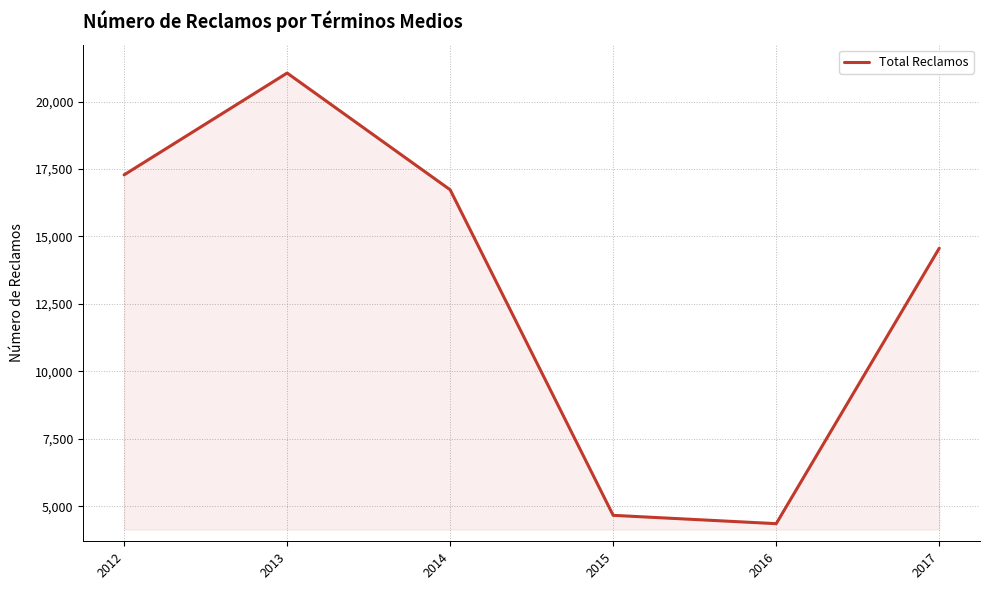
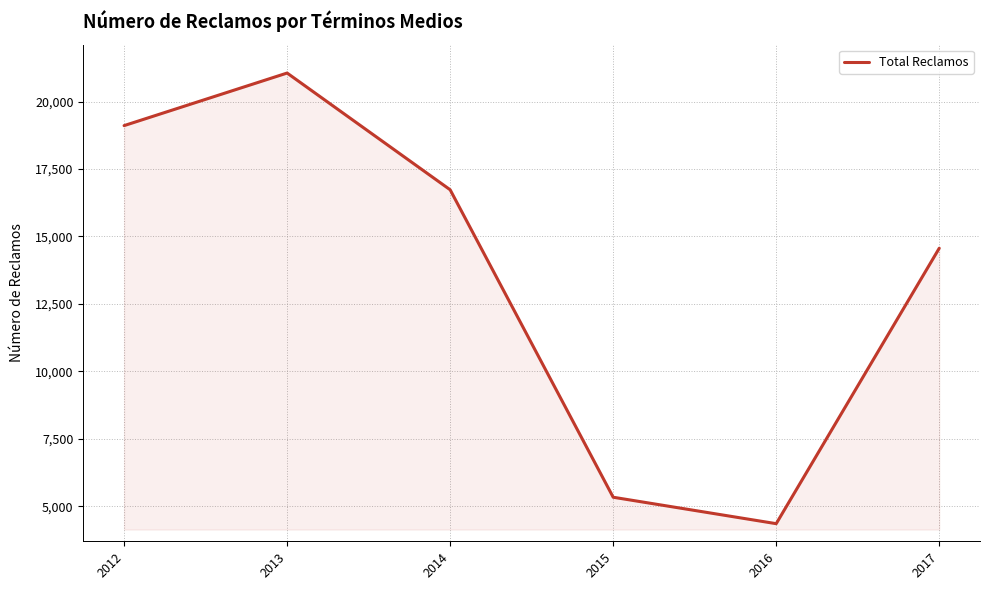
  {
-   "2012": "17,300",
+   "2012": "19,100",
    "2013": "21,100",
    "2014": "16,700",
-   "2015": "4,700",
+   "2015": "5,300",
    "2016": "4,400",
    "2017": "14,600"
  }
